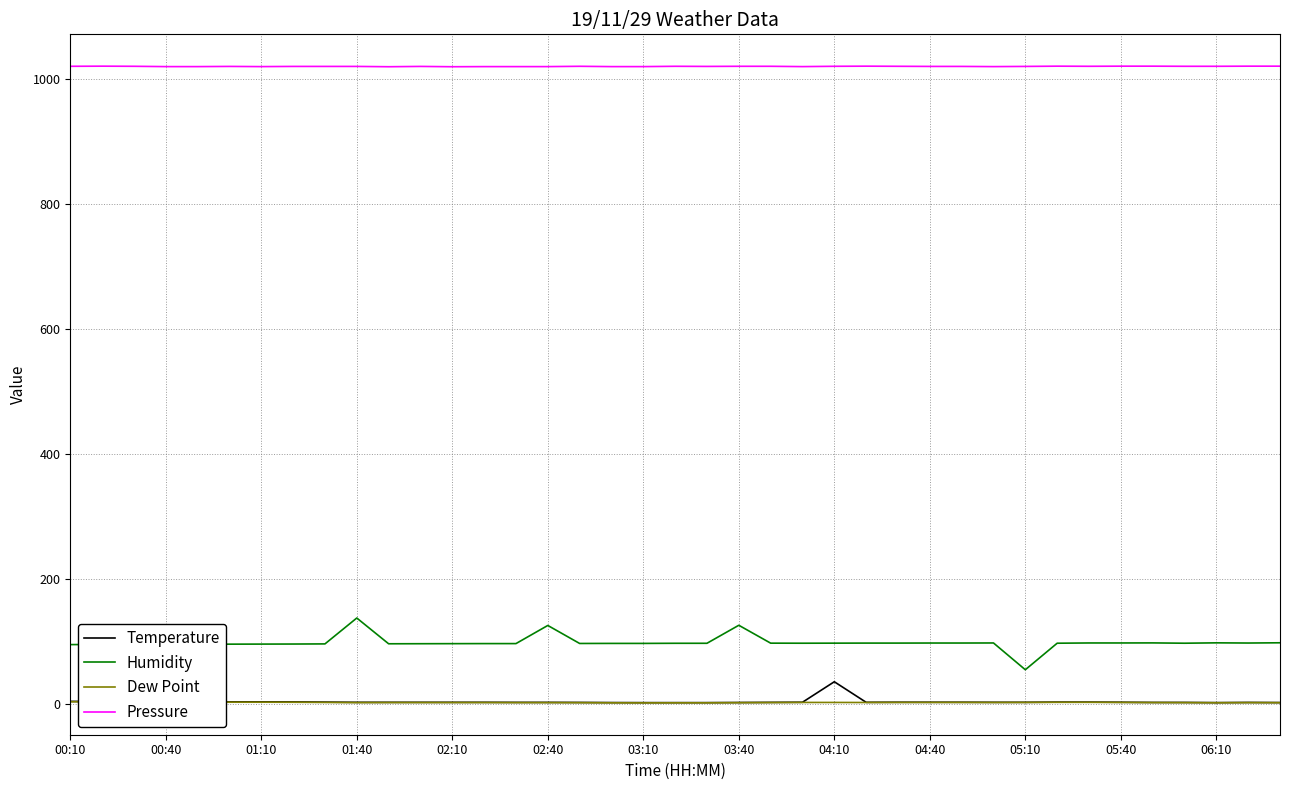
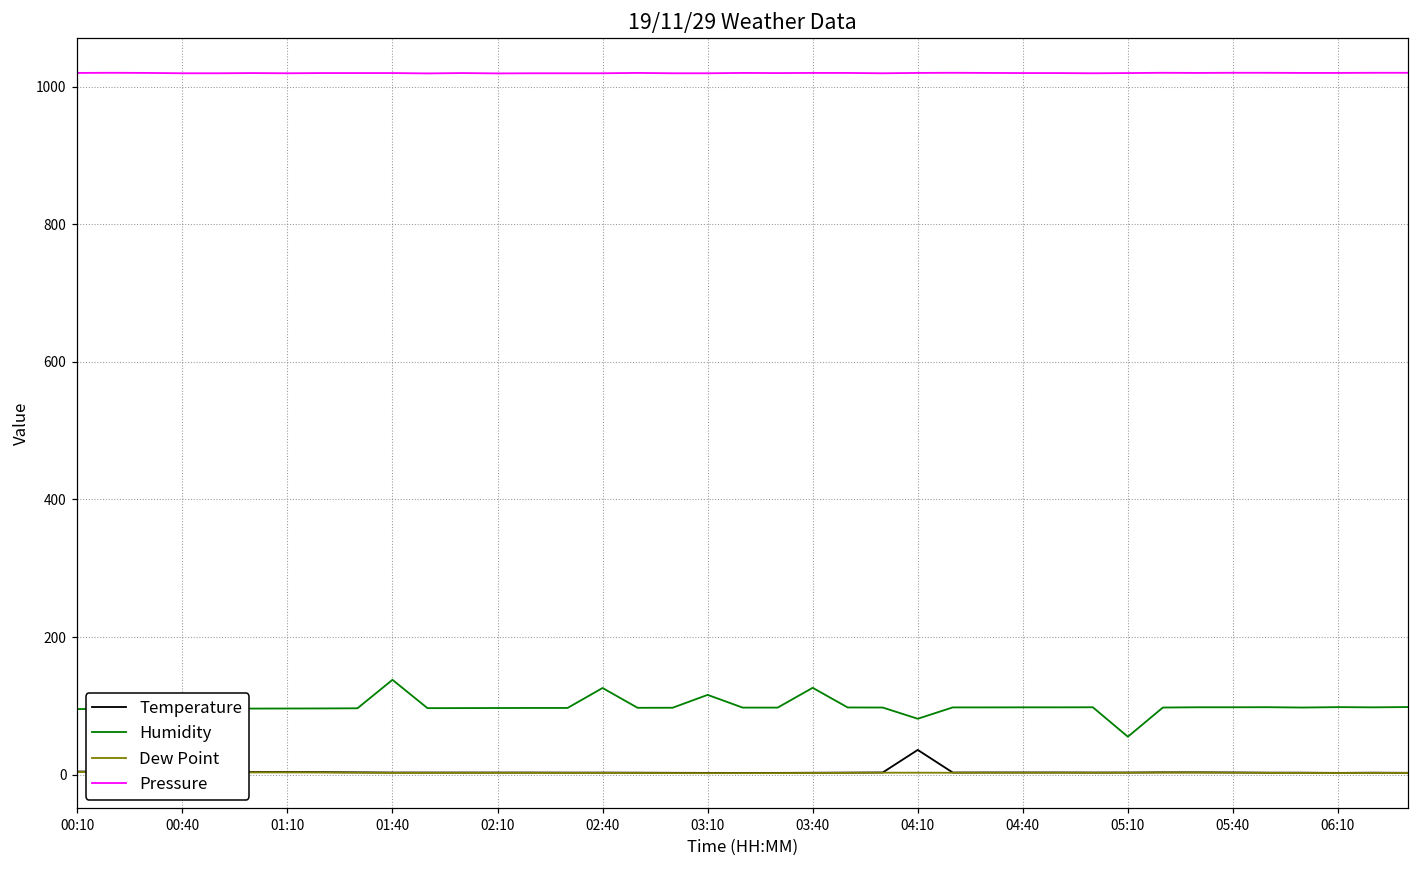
  {
    "Temperature": {
      "04:10": 40
    },
    "Humidity": {
      "00:10": 100,
      "01:10": 100,
      "01:40": 140,
      "02:10": 100,
      "02:40": 130,
-     "03:10": 100,
+     "03:10": 120,
      "03:40": 130,
-     "04:10": 100,
+     "04:10": 80,
      "04:40": 100,
      "05:10": 60,
      "05:40": 100,
      "06:10": 100
    },
    "Dew Point": {
      "04:10": 0
    },
    "Pressure": {
      "00:10": 1020,
      "00:40": 1020,
      "01:10": 1020,
      "01:40": 1020,
      "02:10": 1020,
      "02:40": 1020,
      "03:10": 1020,
      "03:40": 1020,
      "04:10": 1020,
      "04:40": 1020,
      "05:10": 1020,
      "05:40": 1020,
      "06:10": 1020
    }
  }
